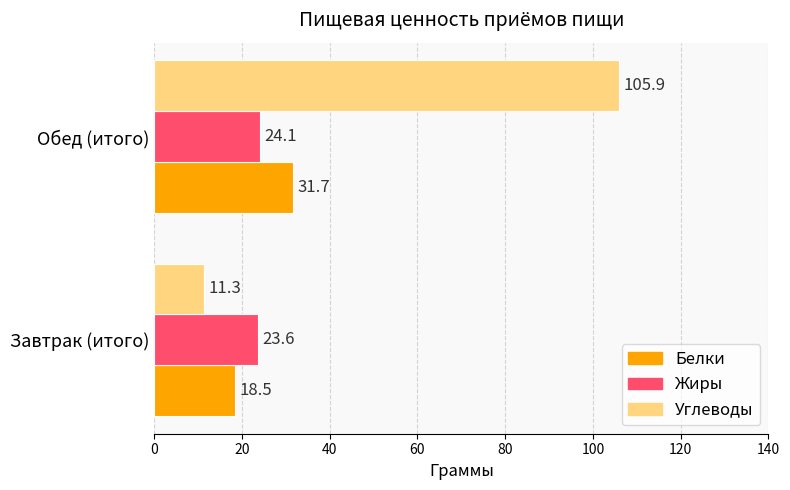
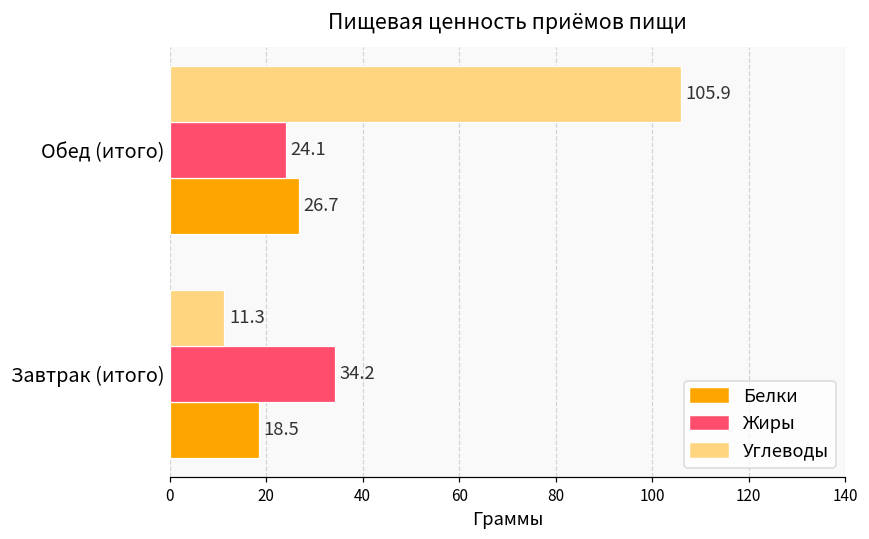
  {
    "Белки": {
-     "Обед (итого)": 31.7,
+     "Обед (итого)": 26.7,
      "Завтрак (итого)": 18.5
    },
    "Жиры": {
      "Обед (итого)": 24.1,
-     "Завтрак (итого)": 23.6
+     "Завтрак (итого)": 34.2
    },
    "Углеводы": {
      "Обед (итого)": 105.9,
      "Завтрак (итого)": 11.3
    }
  }
